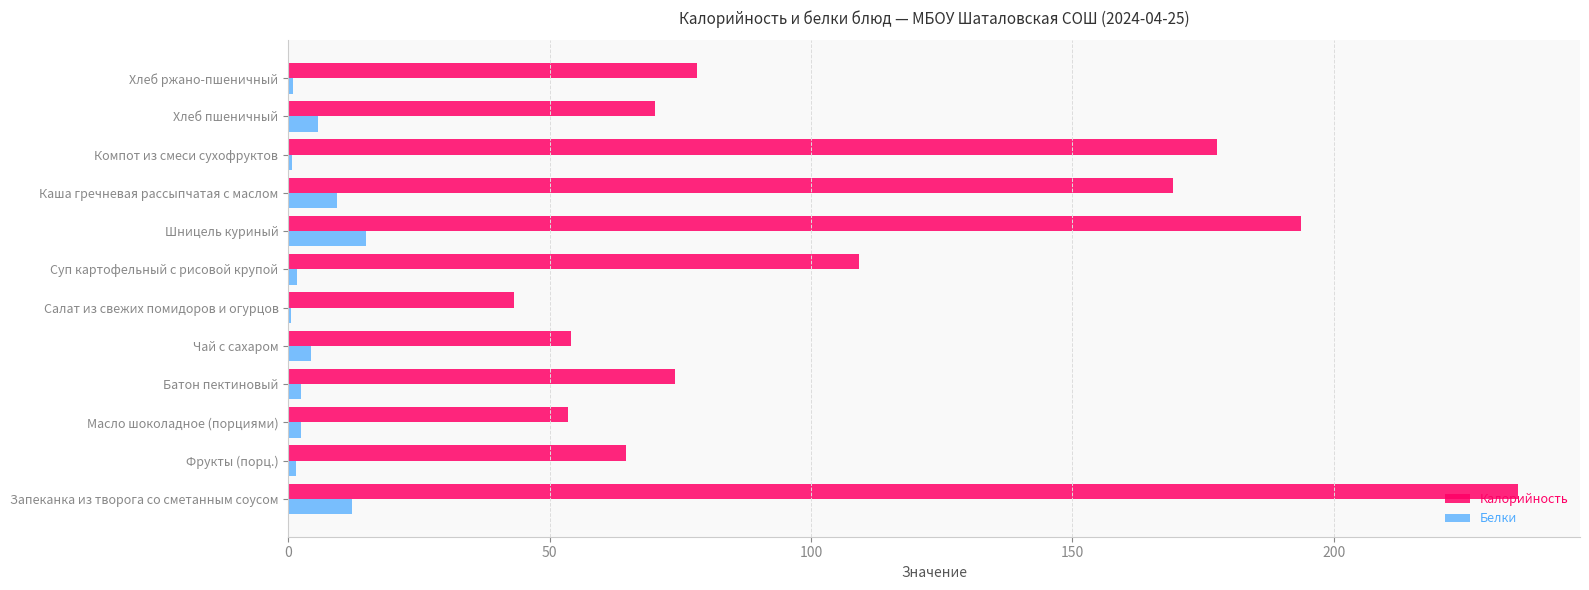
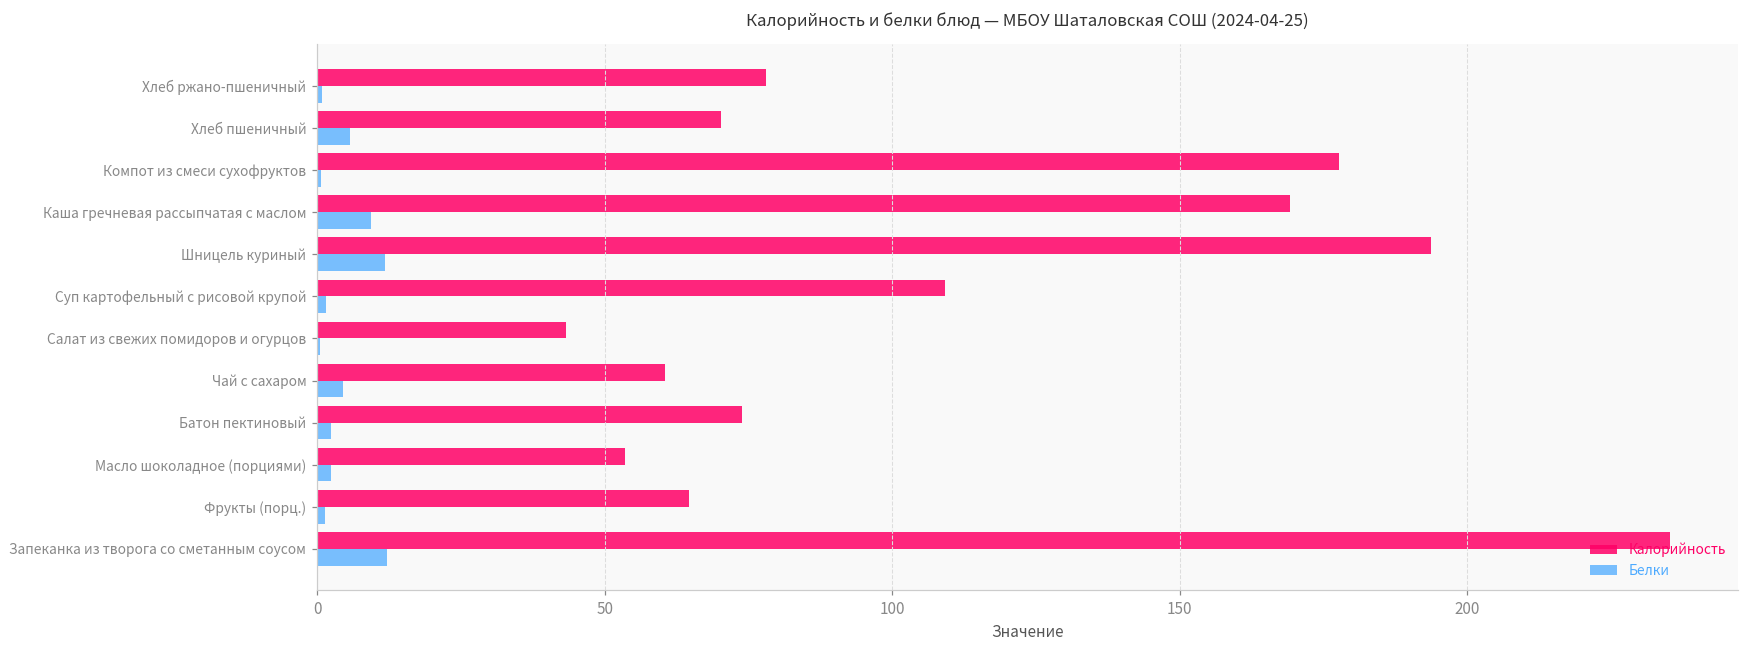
  {
    "Калорийность": {
      "Хлеб ржано-пшеничный": 78,
      "Хлеб пшеничный": 70,
      "Компот из смеси сухофруктов": 178,
      "Каша гречневая рассыпчатая с маслом": 169,
      "Шницель куриный": 194,
      "Суп картофельный с рисовой крупой": 109,
      "Салат из свежих помидоров и огурцов": 43,
-     "Чай с сахаром": 54,
+     "Чай с сахаром": 61,
      "Батон пектиновый": 74,
      "Масло шоколадное (порциями)": 54,
      "Фрукты (порц.)": 65,
      "Запеканка из творога со сметанным соусом": 235
    },
    "Белки": {
      "Хлеб ржано-пшеничный": 1,
      "Хлеб пшеничный": 6,
      "Компот из смеси сухофруктов": 1,
      "Каша гречневая рассыпчатая с маслом": 9,
-     "Шницель куриный": 15,
+     "Шницель куриный": 12,
      "Суп картофельный с рисовой крупой": 2,
      "Салат из свежих помидоров и огурцов": 1,
      "Чай с сахаром": 4,
      "Батон пектиновый": 2,
      "Масло шоколадное (порциями)": 2,
      "Фрукты (порц.)": 1,
      "Запеканка из творога со сметанным соусом": 12
    }
  }
